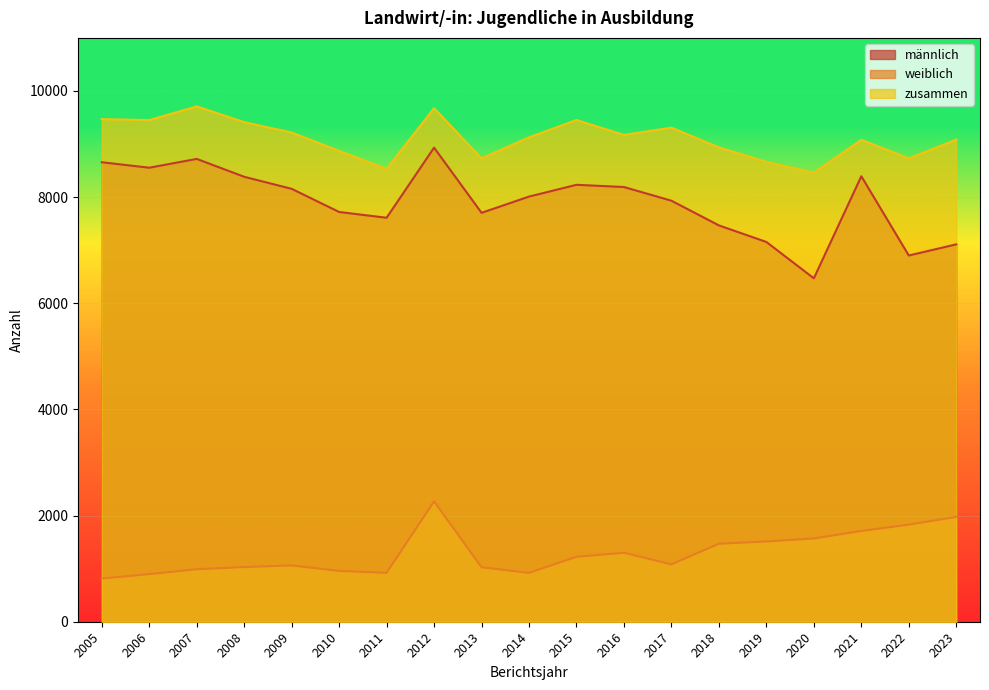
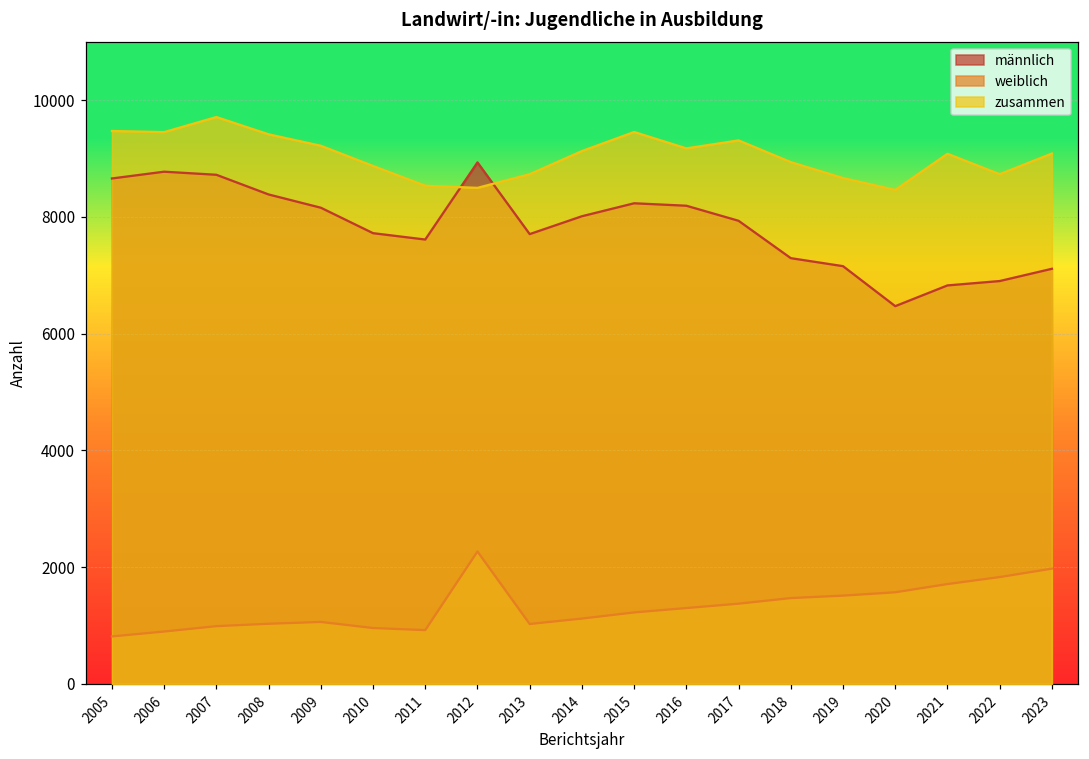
  {
    "männlich": {
      "2005": 8700,
-     "2006": 8600,
+     "2006": 8800,
      "2007": 8700,
      "2008": 8400,
      "2009": 8200,
      "2010": 7700,
      "2011": 7600,
      "2012": 8900,
      "2013": 7700,
      "2014": 8000,
      "2015": 8200,
      "2016": 8200,
      "2017": 7900,
-     "2018": 7500,
+     "2018": 7300,
      "2019": 7200,
      "2020": 6500,
-     "2021": 8400,
+     "2021": 6800,
      "2022": 6900,
      "2023": 7100
    },
    "weiblich": {
      "2005": 800,
      "2006": 900,
      "2007": 1000,
      "2008": 1000,
      "2009": 1100,
      "2010": 1000,
      "2011": 900,
      "2012": 2300,
      "2013": 1000,
-     "2014": 900,
+     "2014": 1100,
      "2015": 1200,
      "2016": 1300,
-     "2017": 1100,
+     "2017": 1400,
      "2018": 1500,
      "2019": 1500,
      "2020": 1600,
      "2021": 1700,
      "2022": 1800,
      "2023": 2000
    },
    "zusammen": {
      "2005": 9500,
      "2006": 9500,
      "2007": 9700,
      "2008": 9400,
      "2009": 9200,
      "2010": 8900,
      "2011": 8500,
-     "2012": 9700,
+     "2012": 8500,
      "2013": 8700,
      "2014": 9100,
      "2015": 9500,
      "2016": 9200,
      "2017": 9300,
      "2018": 8900,
      "2019": 8700,
      "2020": 8500,
      "2021": 9100,
      "2022": 8700,
      "2023": 9100
    }
  }
